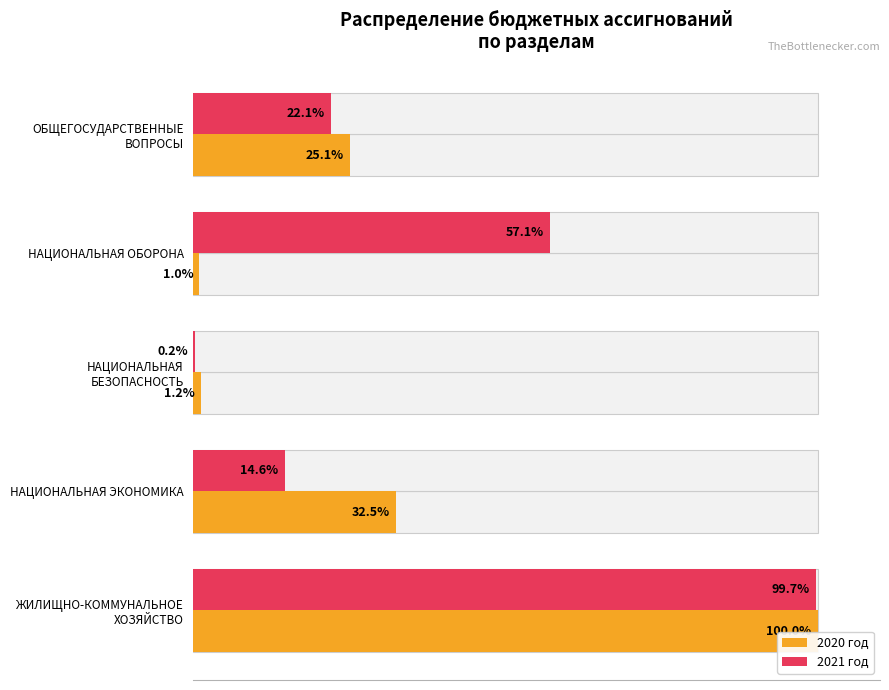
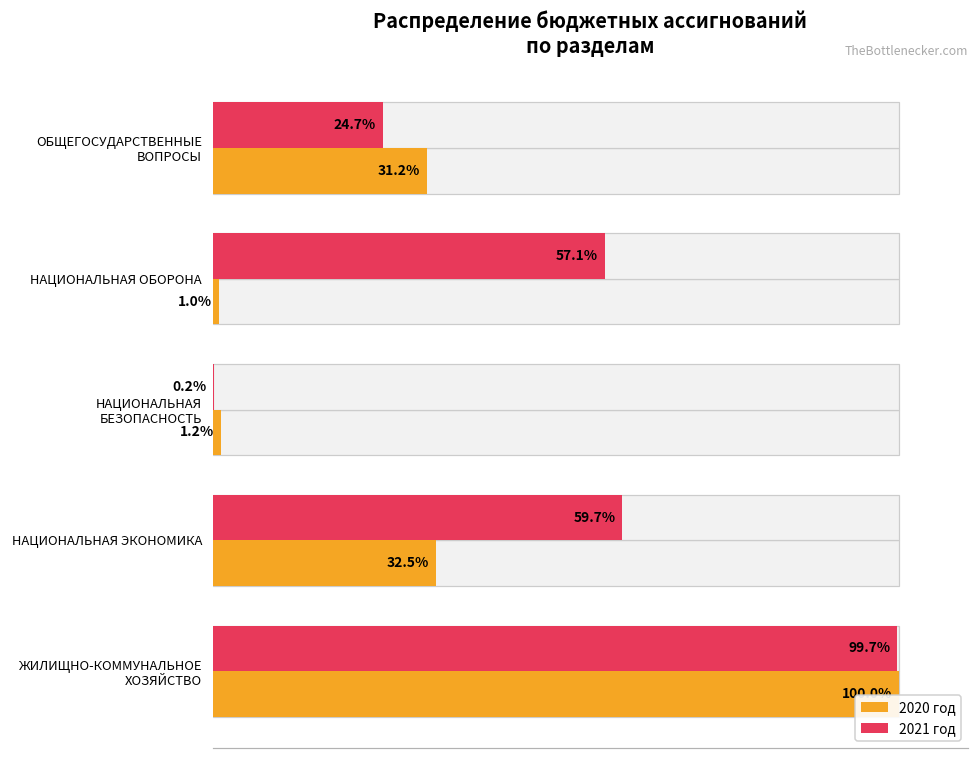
  {
    "2020 год": {
-     "ОБЩЕГОСУДАРСТВЕННЫЕ ВОПРОСЫ": "25.1%"
+     "ОБЩЕГОСУДАРСТВЕННЫЕ ВОПРОСЫ": "31.2%"
    },
    "2021 год": {
-     "ОБЩЕГОСУДАРСТВЕННЫЕ ВОПРОСЫ": "22.1%",
+     "ОБЩЕГОСУДАРСТВЕННЫЕ ВОПРОСЫ": "24.7%",
      "НАЦИОНАЛЬНАЯ БЕЗОПАСНОСТЬ": "0.2%",
-     "НАЦИОНАЛЬНАЯ ЭКОНОМИКА": "14.6%"
+     "НАЦИОНАЛЬНАЯ ЭКОНОМИКА": "59.7%"
    }
  }
